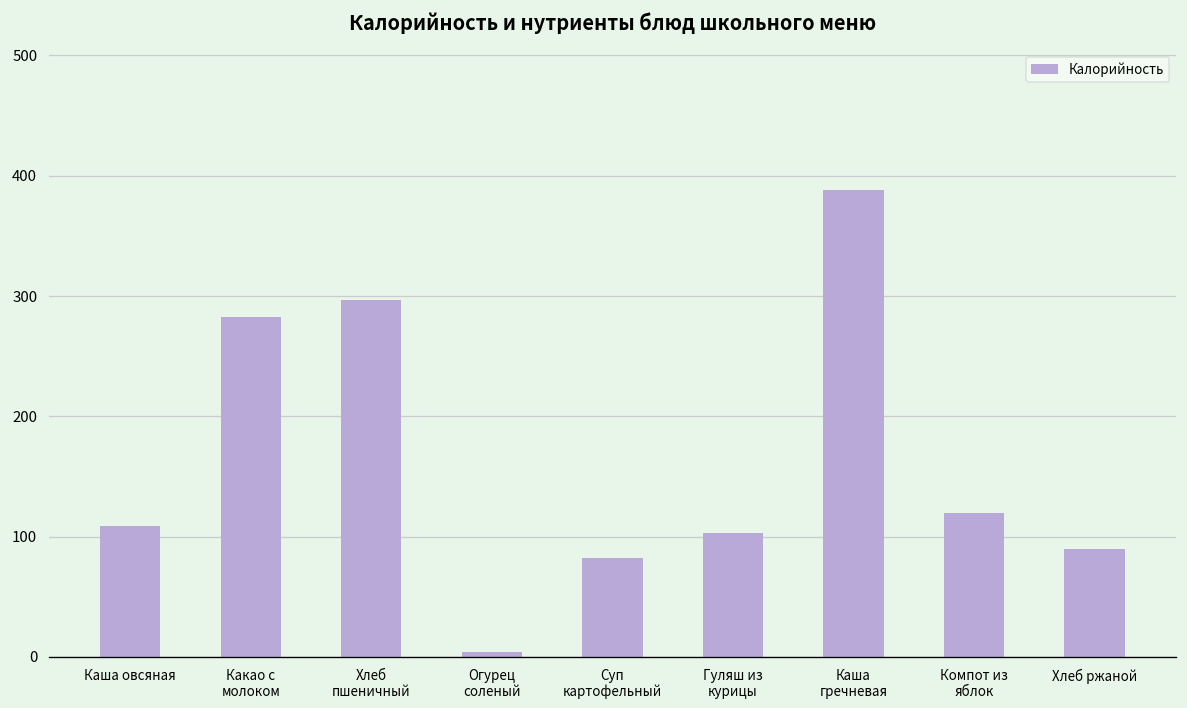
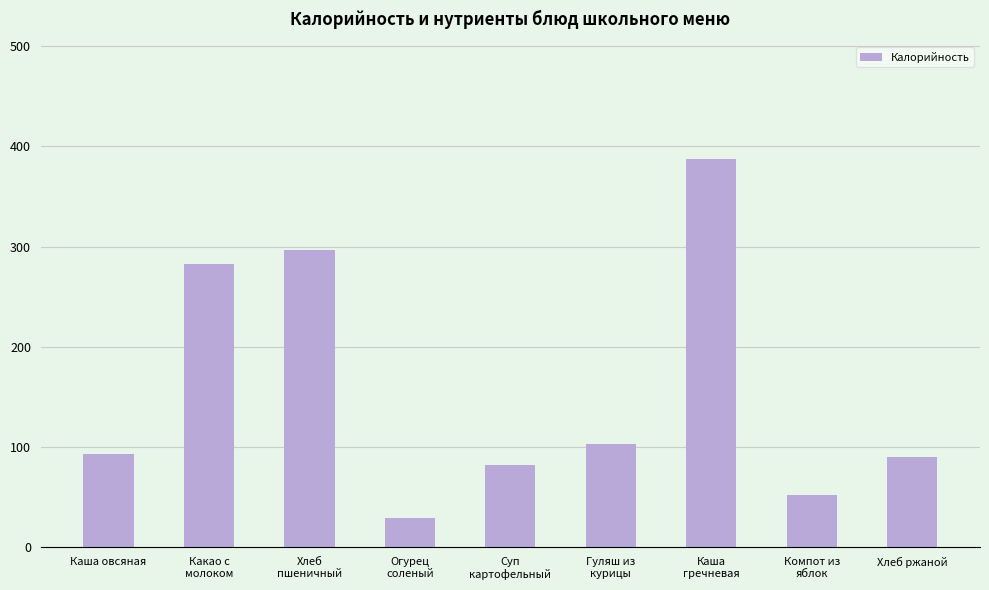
  {
-   "Каша овсяная": 109,
+   "Каша овсяная": 93,
    "Какао с молоком": 283,
    "Хлеб пшеничный": 297,
-   "Огурец соленый": 4,
+   "Огурец соленый": 29,
    "Суп картофельный": 82,
    "Гуляш из курицы": 103,
    "Каша гречневая": 388,
-   "Компот из яблок": 120,
+   "Компот из яблок": 52,
    "Хлеб ржаной": 90
  }
